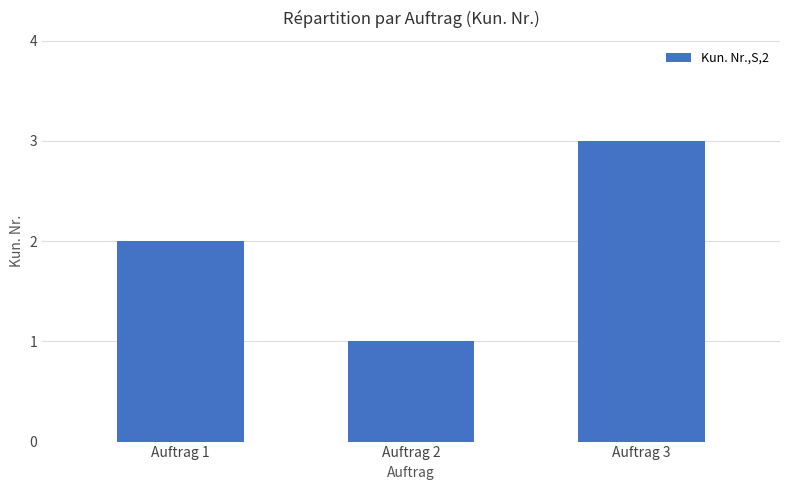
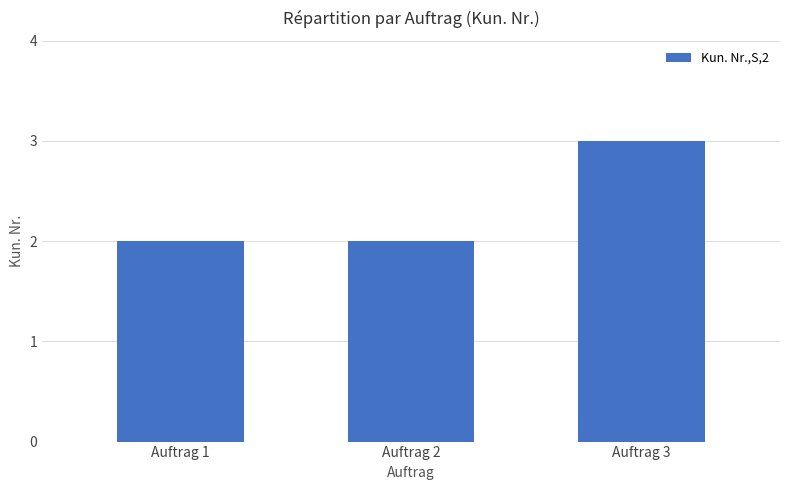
  {
    "Auftrag 1": 2,
-   "Auftrag 2": 1,
+   "Auftrag 2": 2,
    "Auftrag 3": 3
  }
